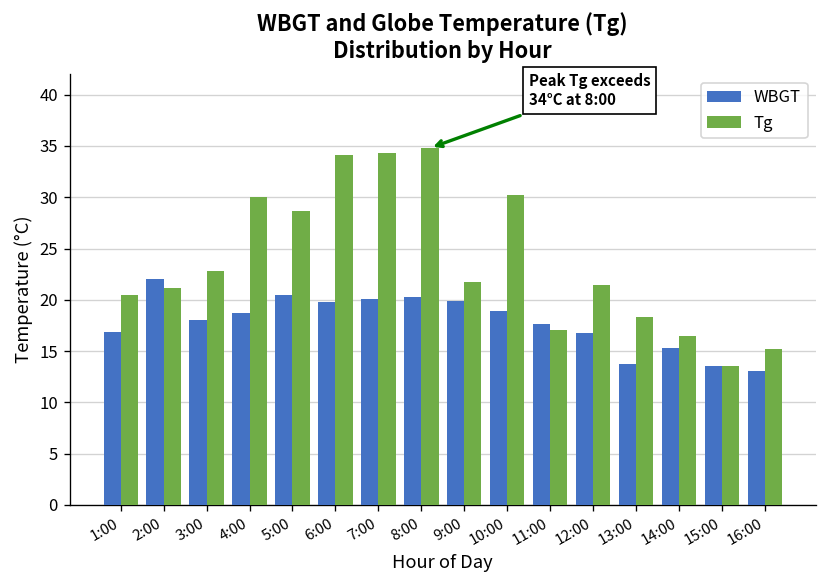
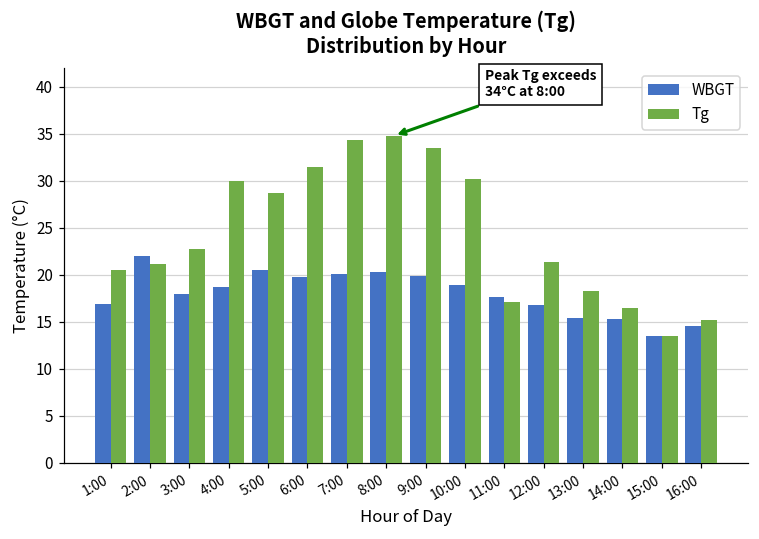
  {
    "WBGT": {
      "1:00": 17,
      "2:00": 22,
      "3:00": 18,
      "4:00": 19,
      "5:00": 21,
      "6:00": 20,
      "7:00": 20,
      "8:00": 20,
      "9:00": 20,
      "10:00": 19,
      "11:00": 18,
      "12:00": 17,
-     "13:00": 14,
+     "13:00": 15,
      "14:00": 15,
      "15:00": 14,
-     "16:00": 13
+     "16:00": 15
    },
    "Tg": {
      "1:00": 21,
      "2:00": 21,
      "3:00": 23,
      "4:00": 30,
      "5:00": 29,
-     "6:00": 34,
+     "6:00": 32,
      "7:00": 34,
-     "9:00": 22,
+     "9:00": 34,
      "10:00": 30,
      "11:00": 17,
      "12:00": 21,
      "13:00": 18,
      "14:00": 17,
      "15:00": 14,
      "16:00": 15
    }
  }
